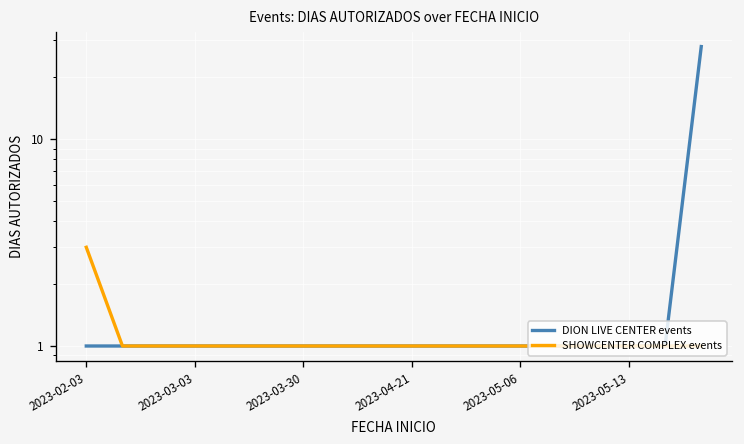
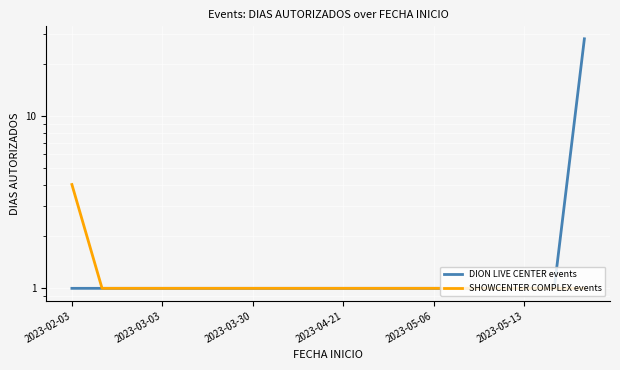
  {
    "DION LIVE CENTER events": {
      "2023-02-03": 1
    },
    "SHOWCENTER COMPLEX events": {
-     "2023-02-03": 3
+     "2023-02-03": 4
    }
  }
